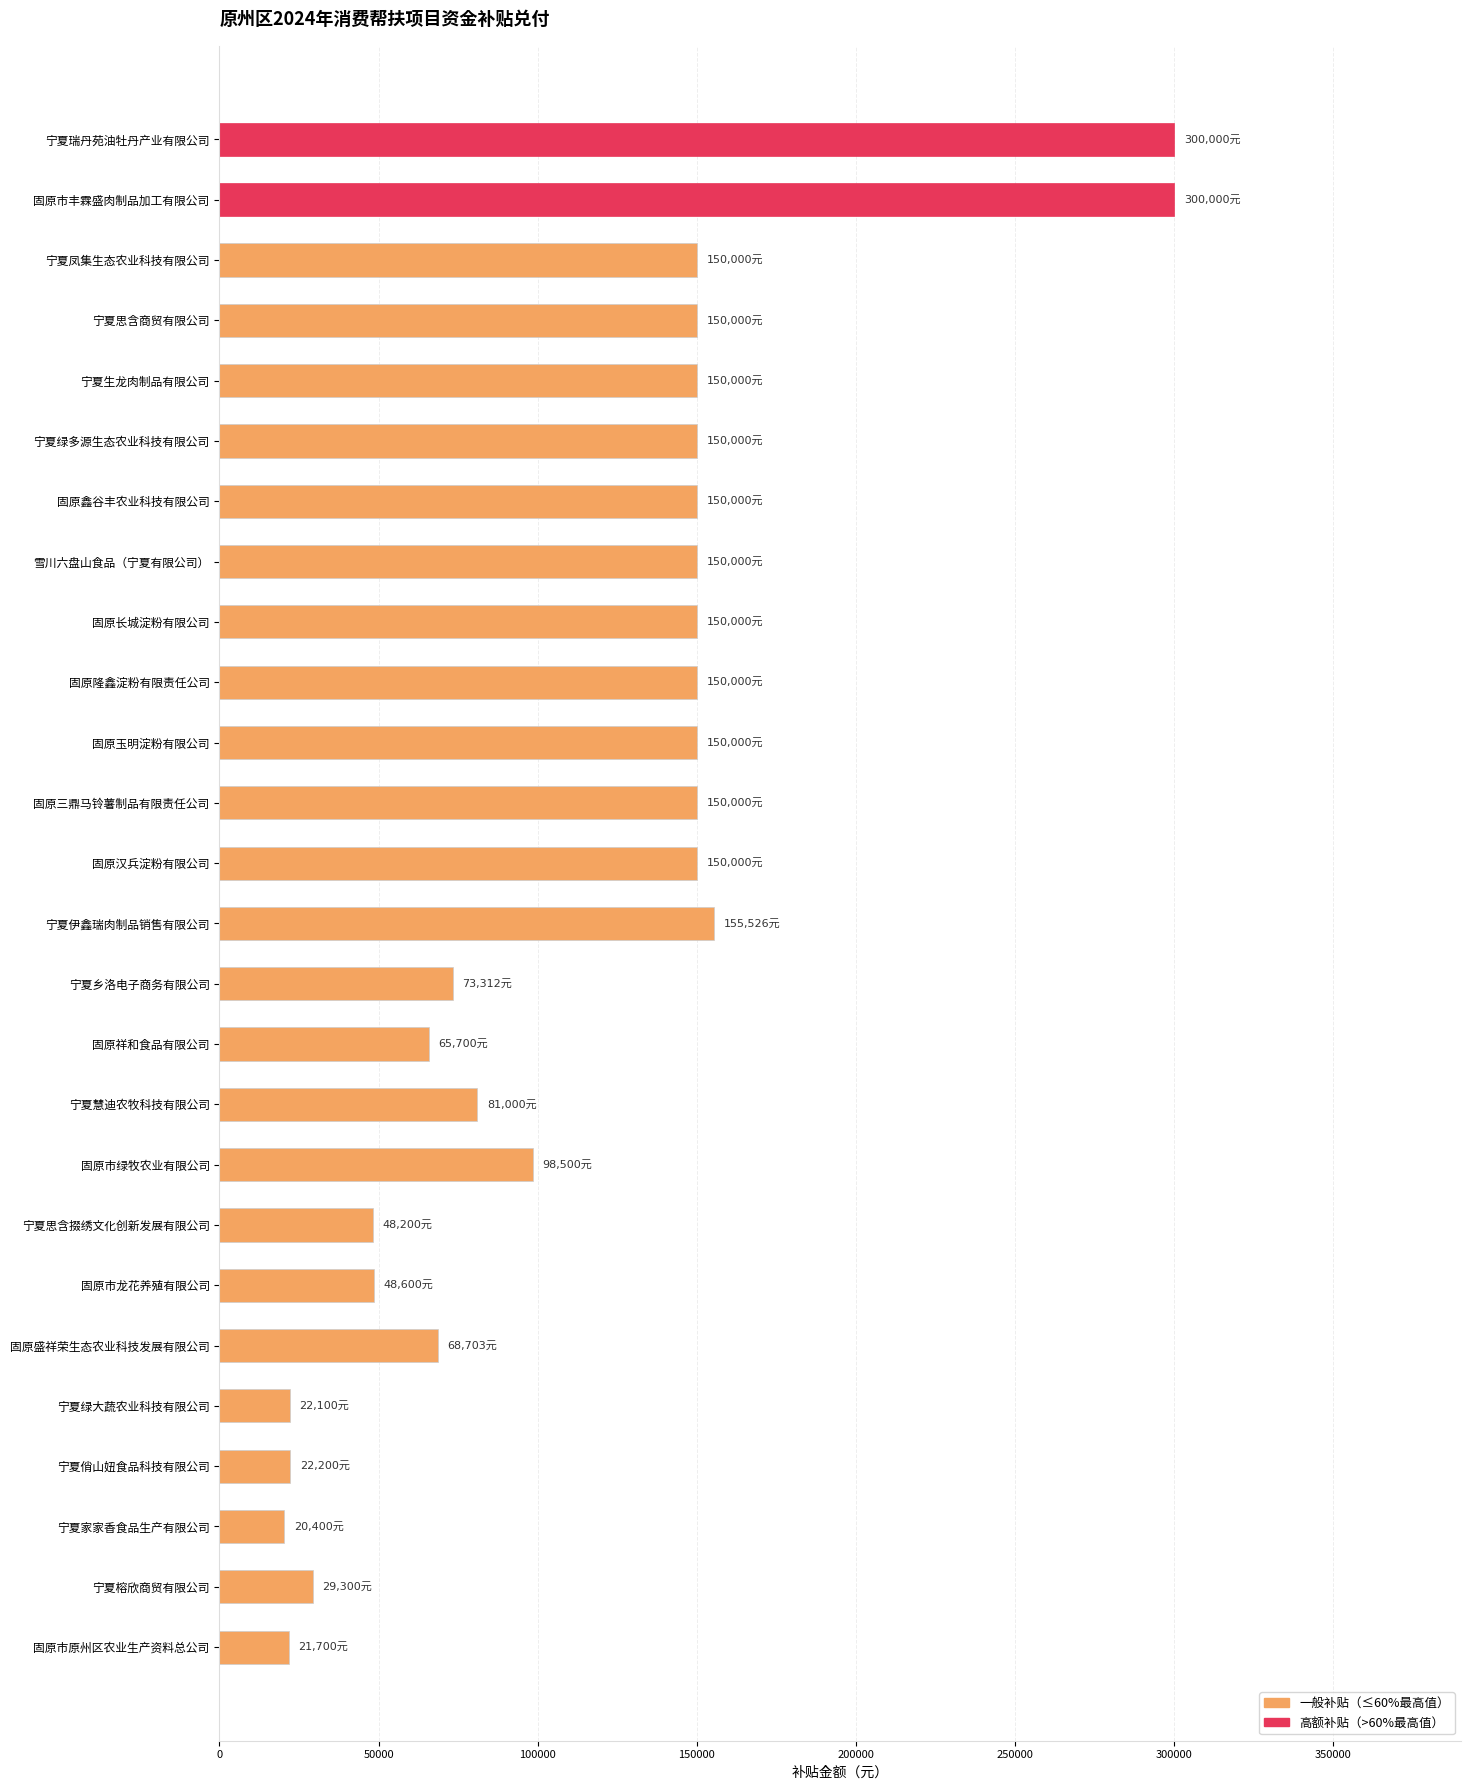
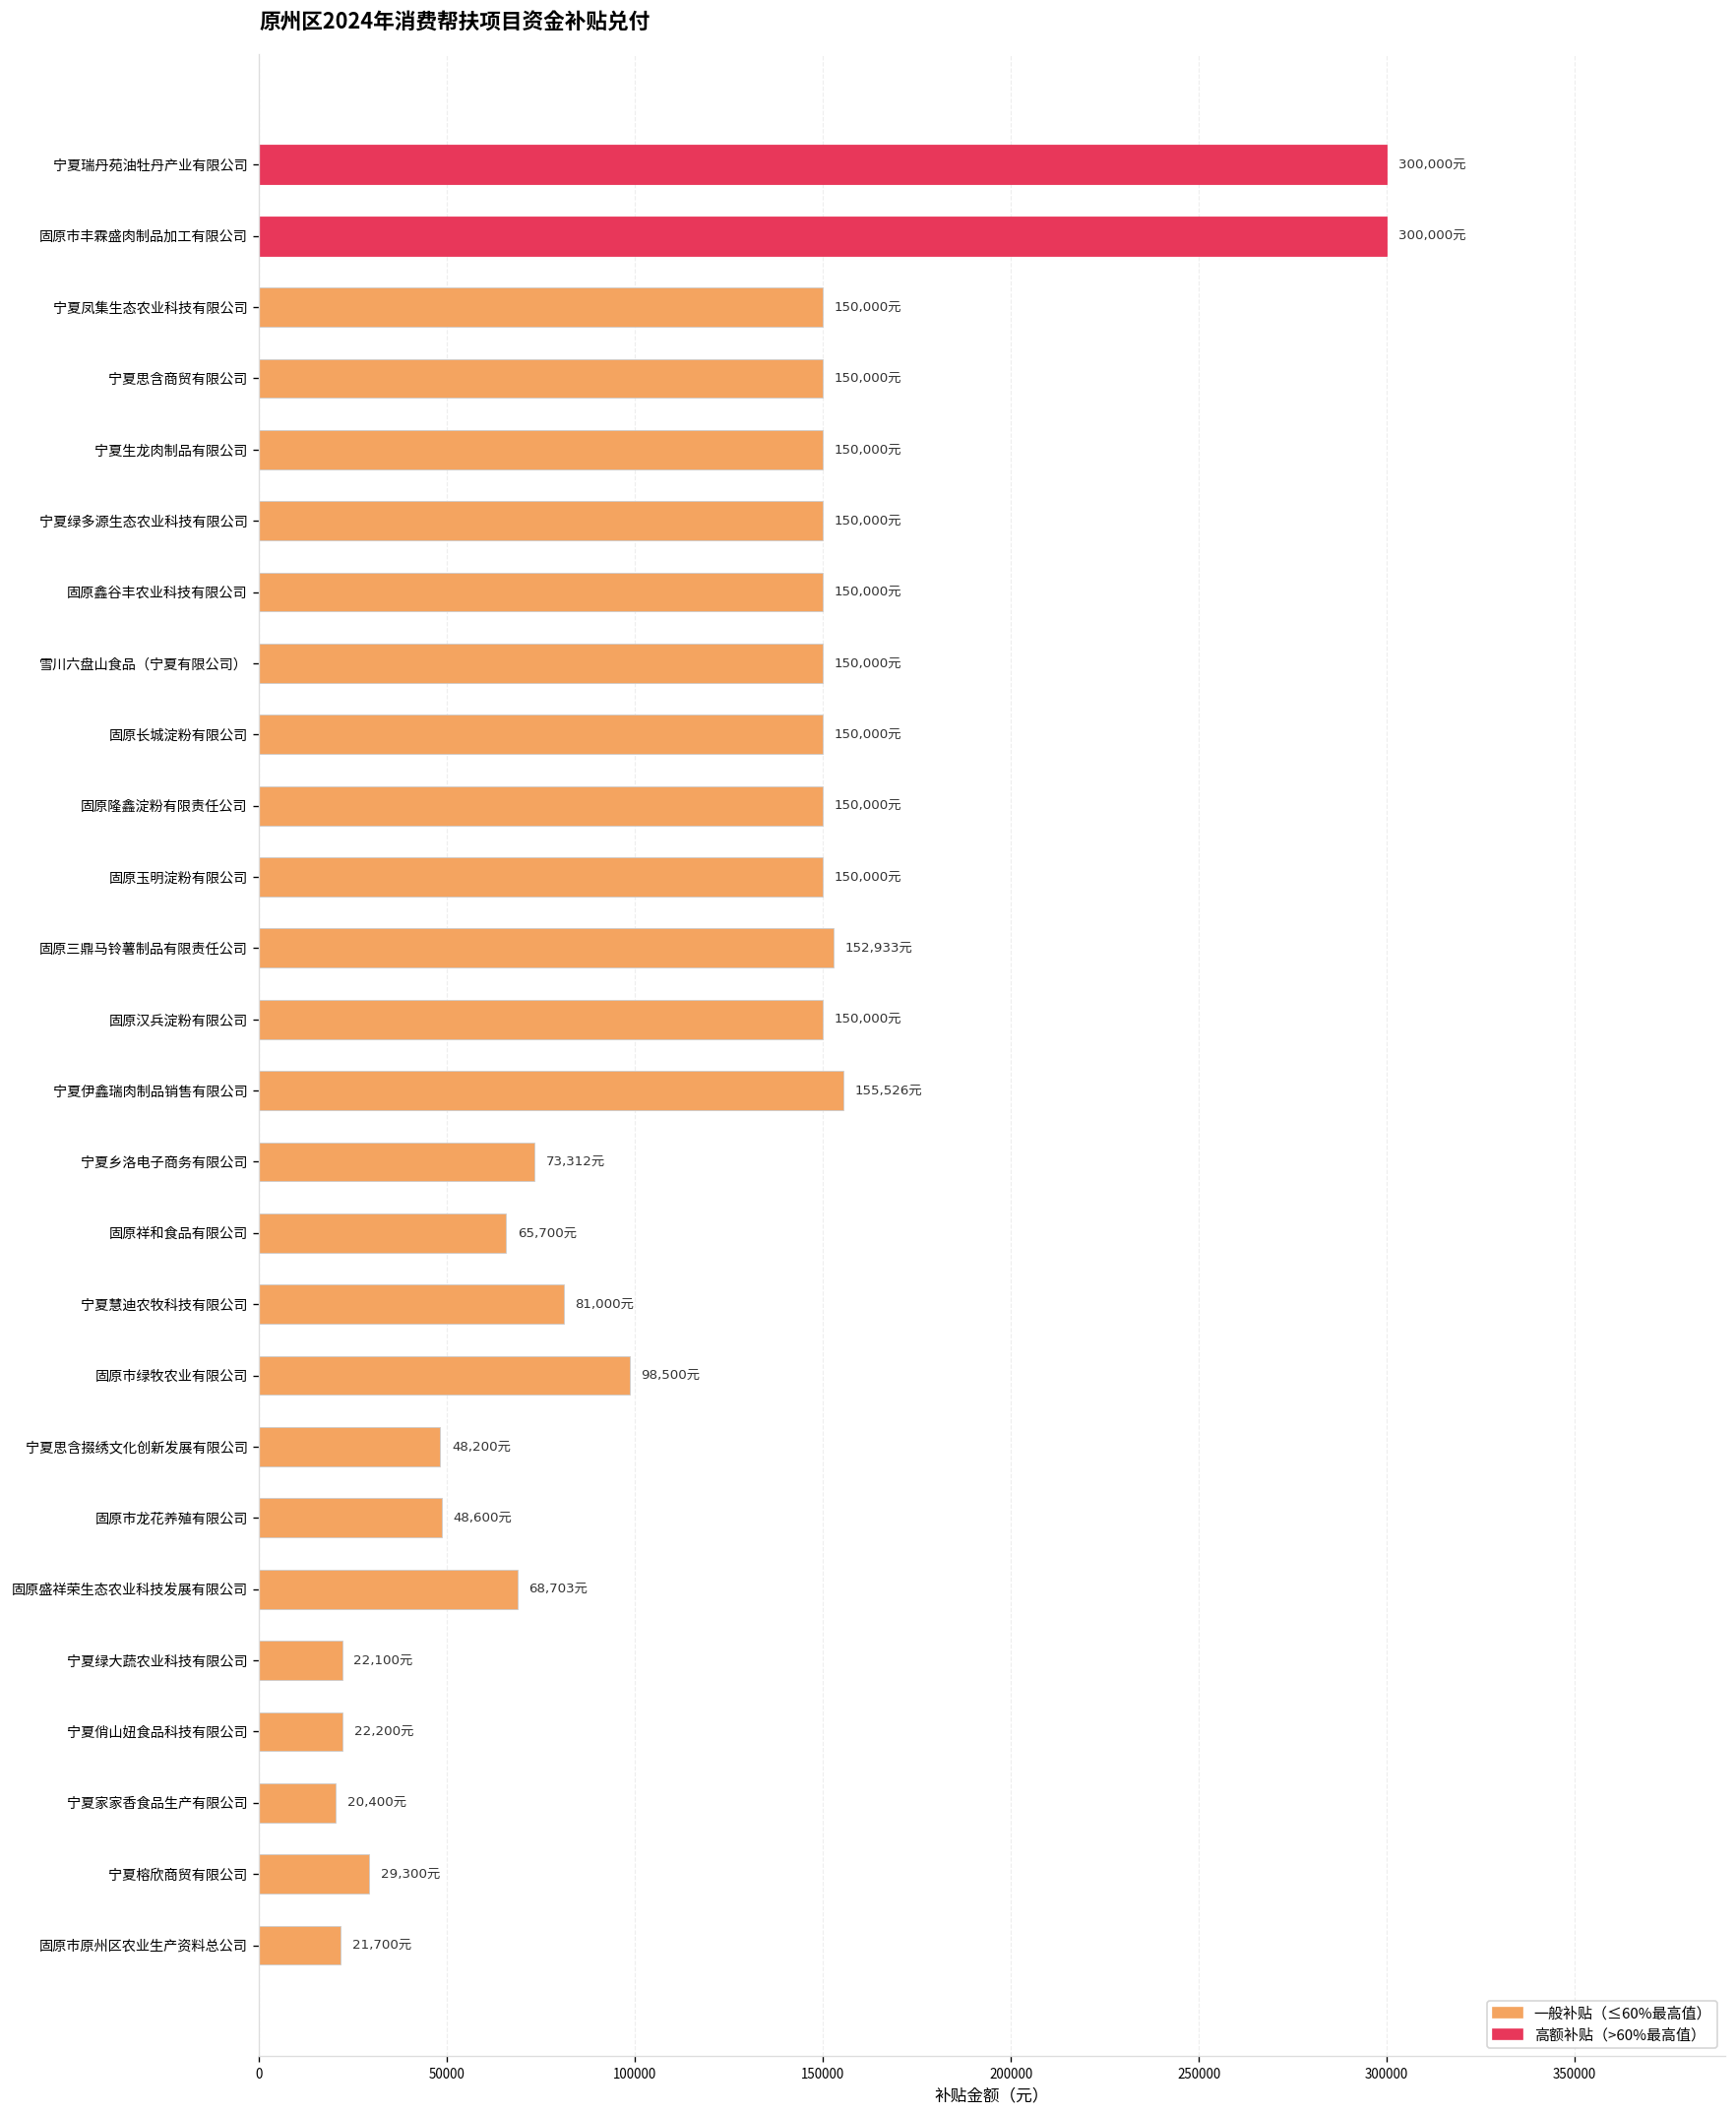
  {
    "宁夏瑞丹苑油牡丹产业有限公司": "300,000元",
    "固原市丰霖盛肉制品加工有限公司": "300,000元",
    "宁夏凤集生态农业科技有限公司": "150,000元",
    "宁夏思含商贸有限公司": "150,000元",
    "宁夏生龙肉制品有限公司": "150,000元",
    "宁夏绿多源生态农业科技有限公司": "150,000元",
    "固原鑫谷丰农业科技有限公司": "150,000元",
    "雪川六盘山食品（宁夏有限公司）": "150,000元",
    "固原长城淀粉有限公司": "150,000元",
    "固原隆鑫淀粉有限责任公司": "150,000元",
    "固原玉明淀粉有限公司": "150,000元",
-   "固原三鼎马铃薯制品有限责任公司": "150,000元",
+   "固原三鼎马铃薯制品有限责任公司": "152,933元",
    "固原汉兵淀粉有限公司": "150,000元",
    "宁夏伊鑫瑞肉制品销售有限公司": "155,526元",
    "宁夏乡洛电子商务有限公司": "73,312元",
    "固原祥和食品有限公司": "65,700元",
    "宁夏慧迪农牧科技有限公司": "81,000元",
    "固原市绿牧农业有限公司": "98,500元",
    "宁夏思含掇绣文化创新发展有限公司": "48,200元",
    "固原市龙花养殖有限公司": "48,600元",
    "固原盛祥荣生态农业科技发展有限公司": "68,703元",
    "宁夏绿大蔬农业科技有限公司": "22,100元",
    "宁夏俏山妞食品科技有限公司": "22,200元",
    "宁夏家家香食品生产有限公司": "20,400元",
    "宁夏榕欣商贸有限公司": "29,300元",
    "固原市原州区农业生产资料总公司": "21,700元"
  }
